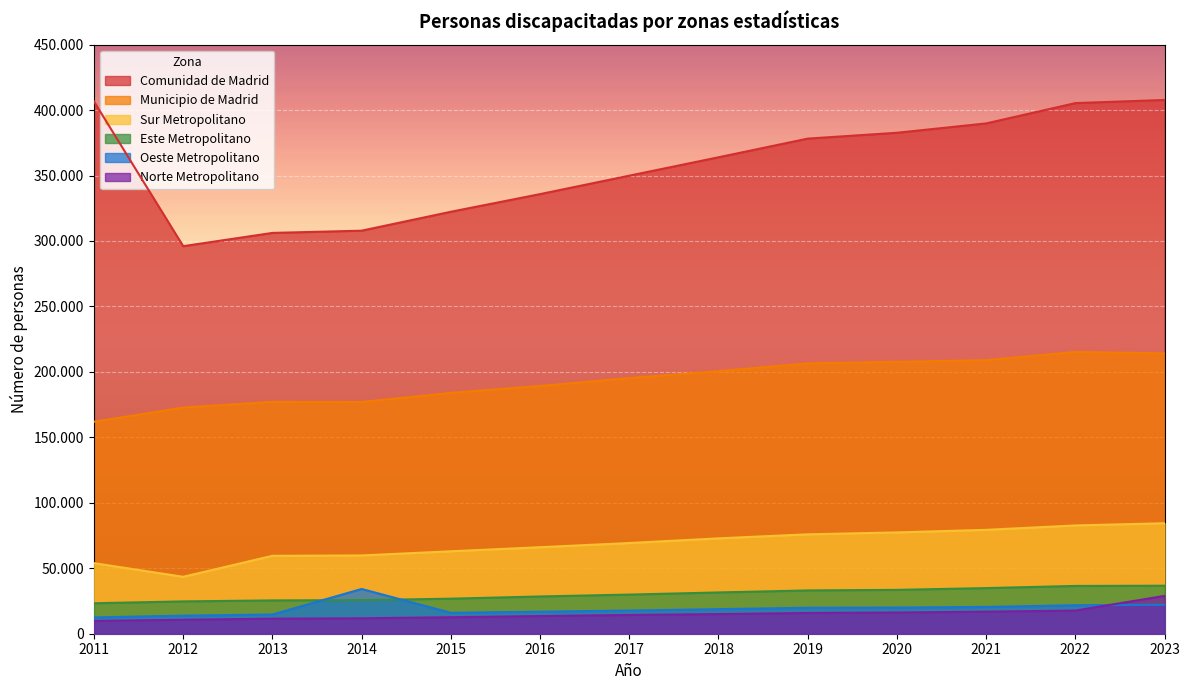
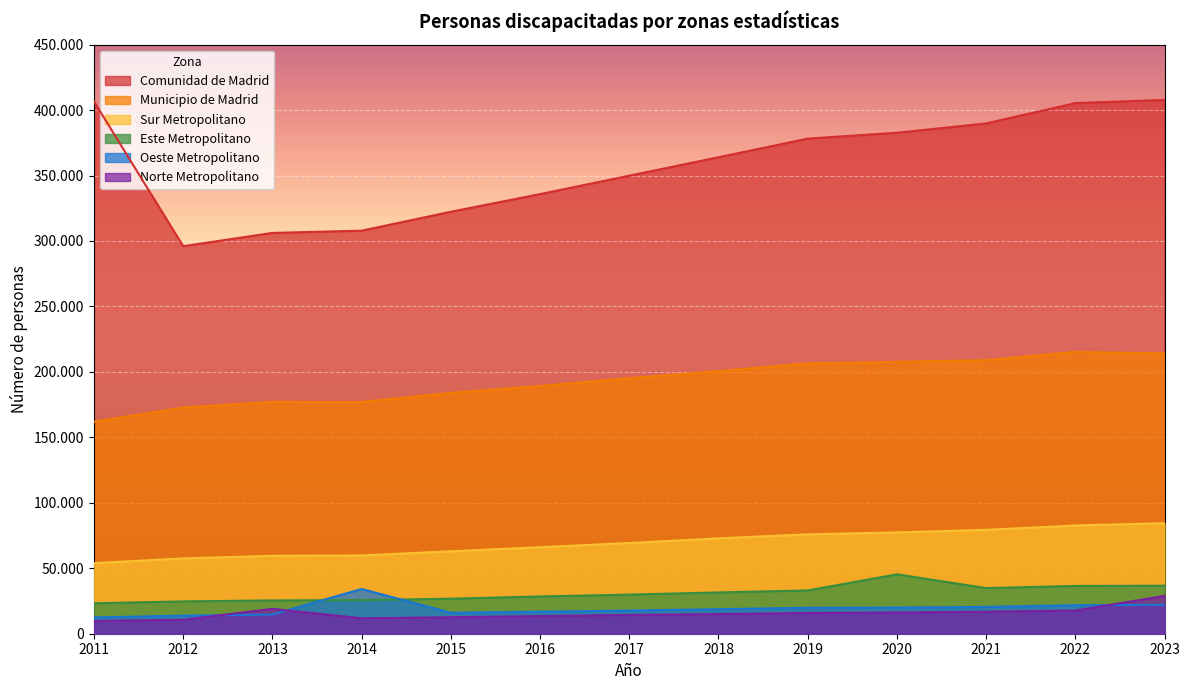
  {
    "Comunidad de Madrid": {
      "2011": 407,
      "2012": 296,
      "2013": 306,
      "2014": 308,
      "2015": 322,
      "2016": 336,
      "2017": 350,
      "2018": 364,
      "2019": 378,
      "2020": 383,
      "2021": 390,
      "2022": 405,
      "2023": 408
    },
    "Municipio de Madrid": {
      "2011": 162,
      "2012": 173,
      "2013": 177,
      "2014": 177,
      "2015": 184,
      "2016": 189,
      "2017": 195,
      "2018": 201,
      "2019": 207,
      "2020": 208,
      "2021": 209,
      "2022": 215,
      "2023": 214
    },
    "Sur Metropolitano": {
      "2011": 54,
-     "2012": 43,
+     "2012": 58,
      "2013": 60,
      "2014": 60,
      "2015": 63,
      "2016": 66,
      "2017": 69,
      "2018": 73,
      "2019": 76,
      "2020": 77,
      "2021": 79,
      "2022": 83,
      "2023": 84
    },
    "Este Metropolitano": {
      "2011": 23,
      "2012": 25,
      "2013": 25,
      "2014": 26,
      "2015": 27,
      "2016": 28,
      "2017": 30,
      "2018": 32,
      "2019": 33,
-     "2020": 34,
+     "2020": 45,
      "2021": 35,
      "2022": 37,
      "2023": 37
    },
    "Oeste Metropolitano": {
      "2011": 12,
      "2012": 14,
      "2013": 15,
      "2014": 34,
      "2015": 16,
      "2016": 17,
      "2017": 18,
      "2018": 19,
      "2019": 20,
      "2020": 20,
      "2021": 20,
      "2022": 22,
      "2023": 22
    },
    "Norte Metropolitano": {
      "2011": 10,
      "2012": 11,
-     "2013": 12,
+     "2013": 19,
      "2014": 12,
      "2015": 13,
      "2016": 13,
      "2017": 14,
      "2018": 15,
      "2019": 16,
      "2020": 16,
      "2021": 17,
      "2022": 18,
      "2023": 29
    }
  }
